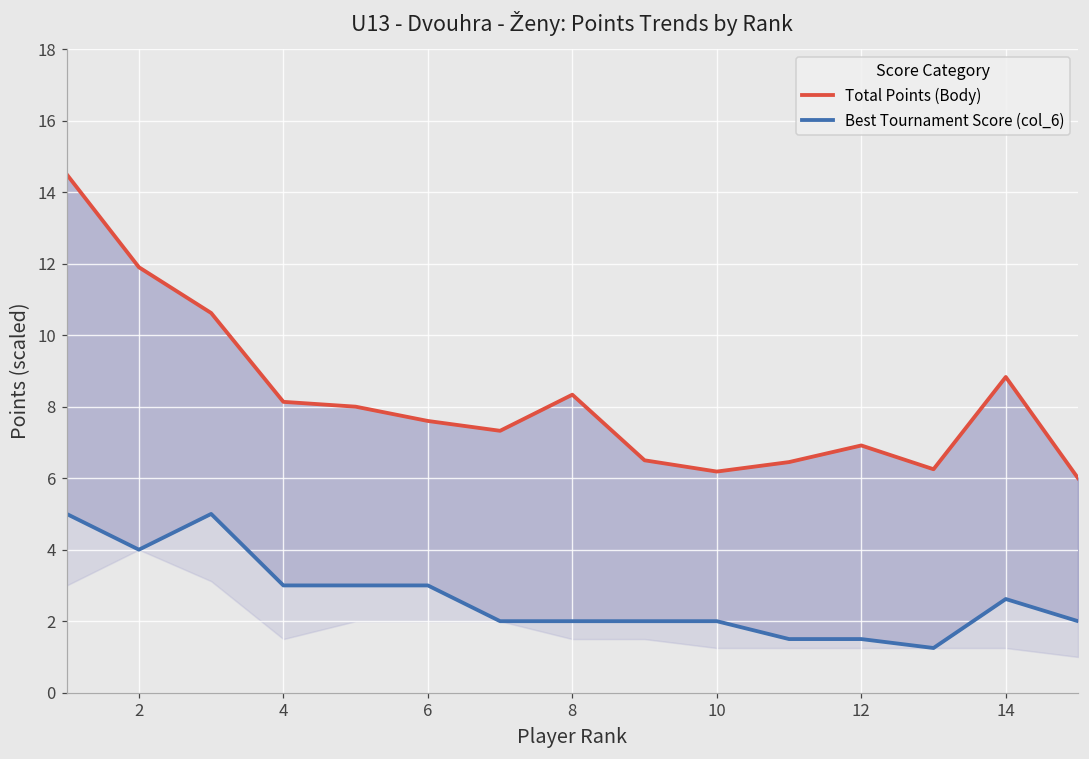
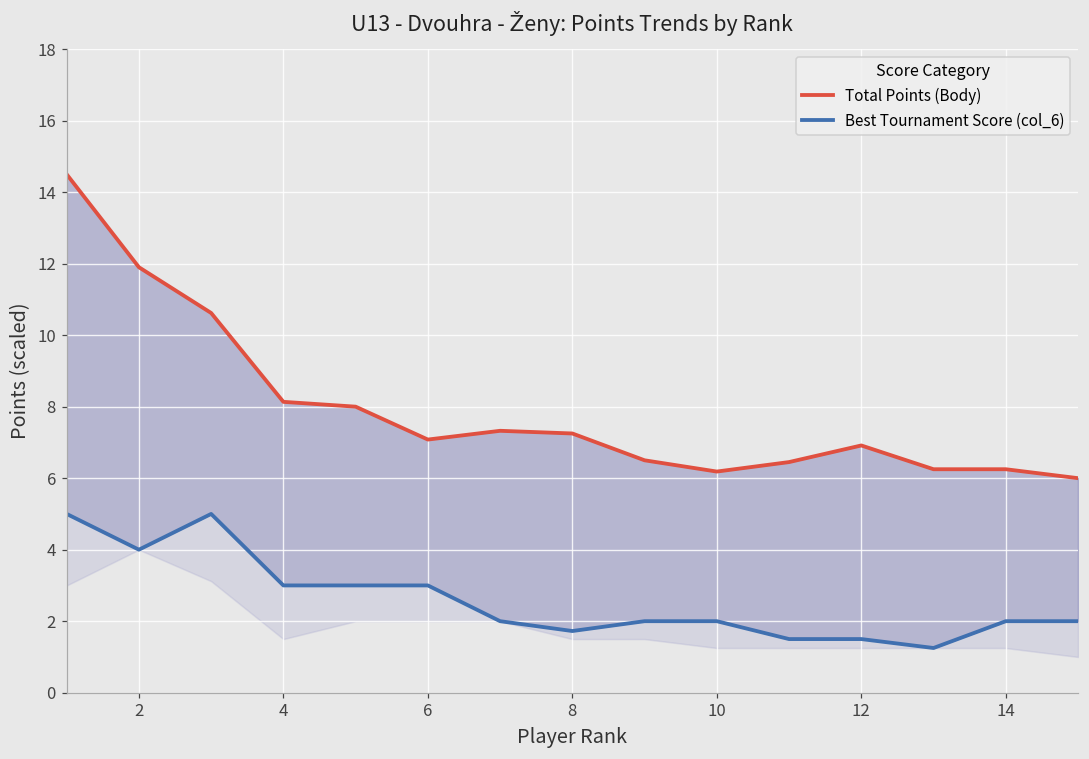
  {
    "Total Points (Body)": {
      "2": 11.9,
      "4": 8.1,
-     "6": 7.6,
-     "8": 8.3,
+     "6": 7.1,
+     "8": 7.3,
      "10": 6.2,
      "12": 6.9,
-     "14": 8.8
+     "14": 6.3
    },
    "Best Tournament Score (col_6)": {
      "2": 4.0,
      "4": 3.0,
      "6": 3.0,
-     "8": 2.0,
+     "8": 1.7,
      "10": 2.0,
      "12": 1.5,
-     "14": 2.6
+     "14": 2.0
    }
  }
